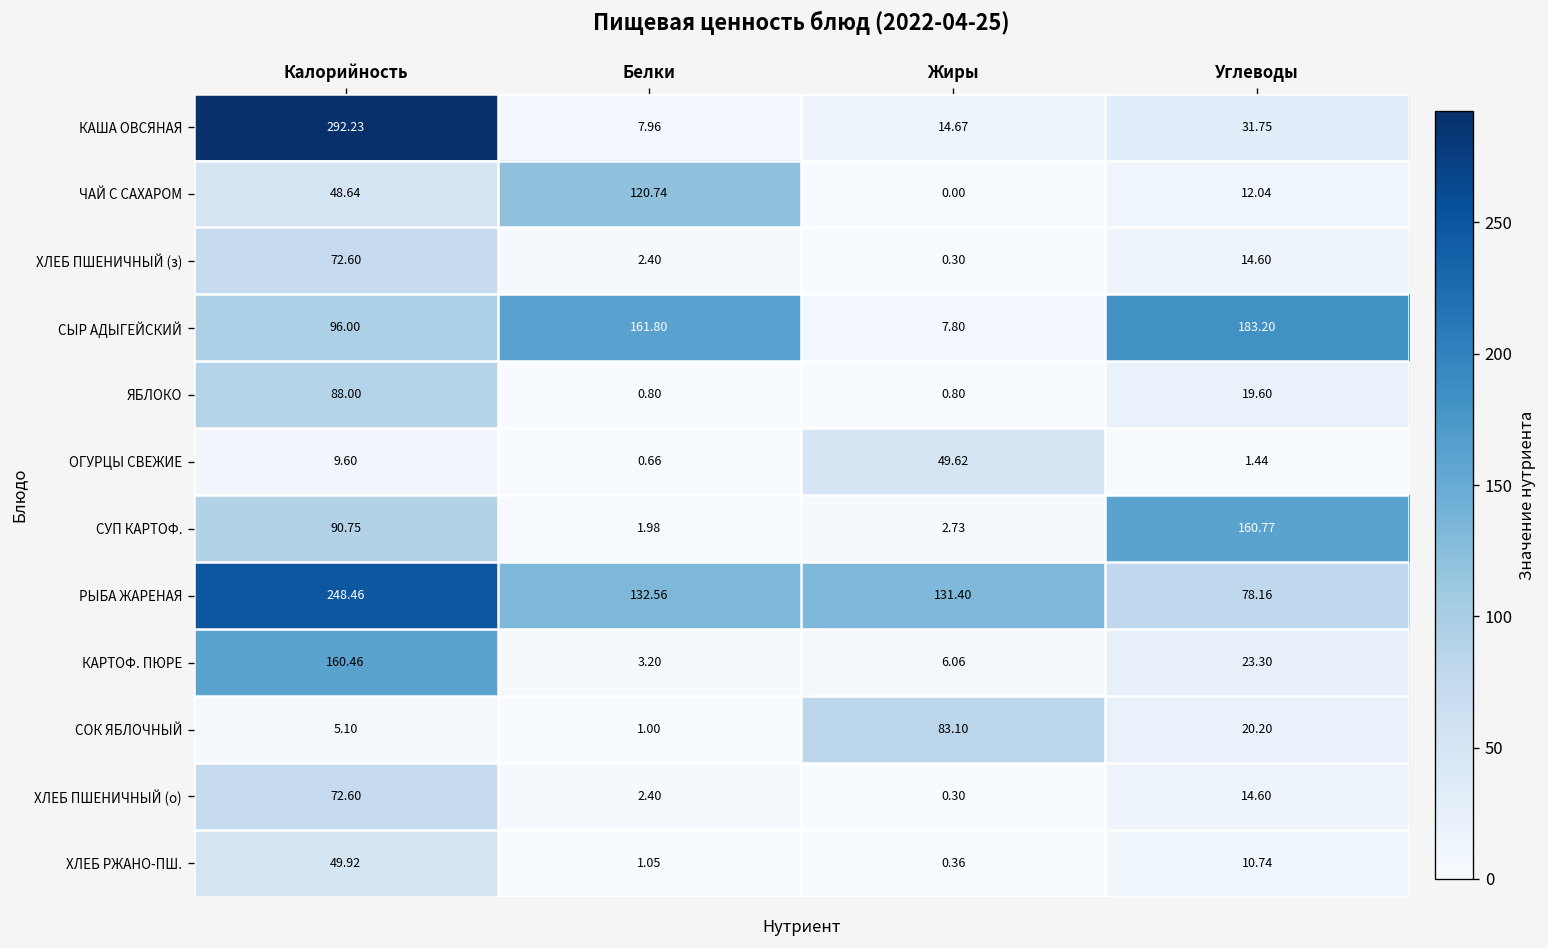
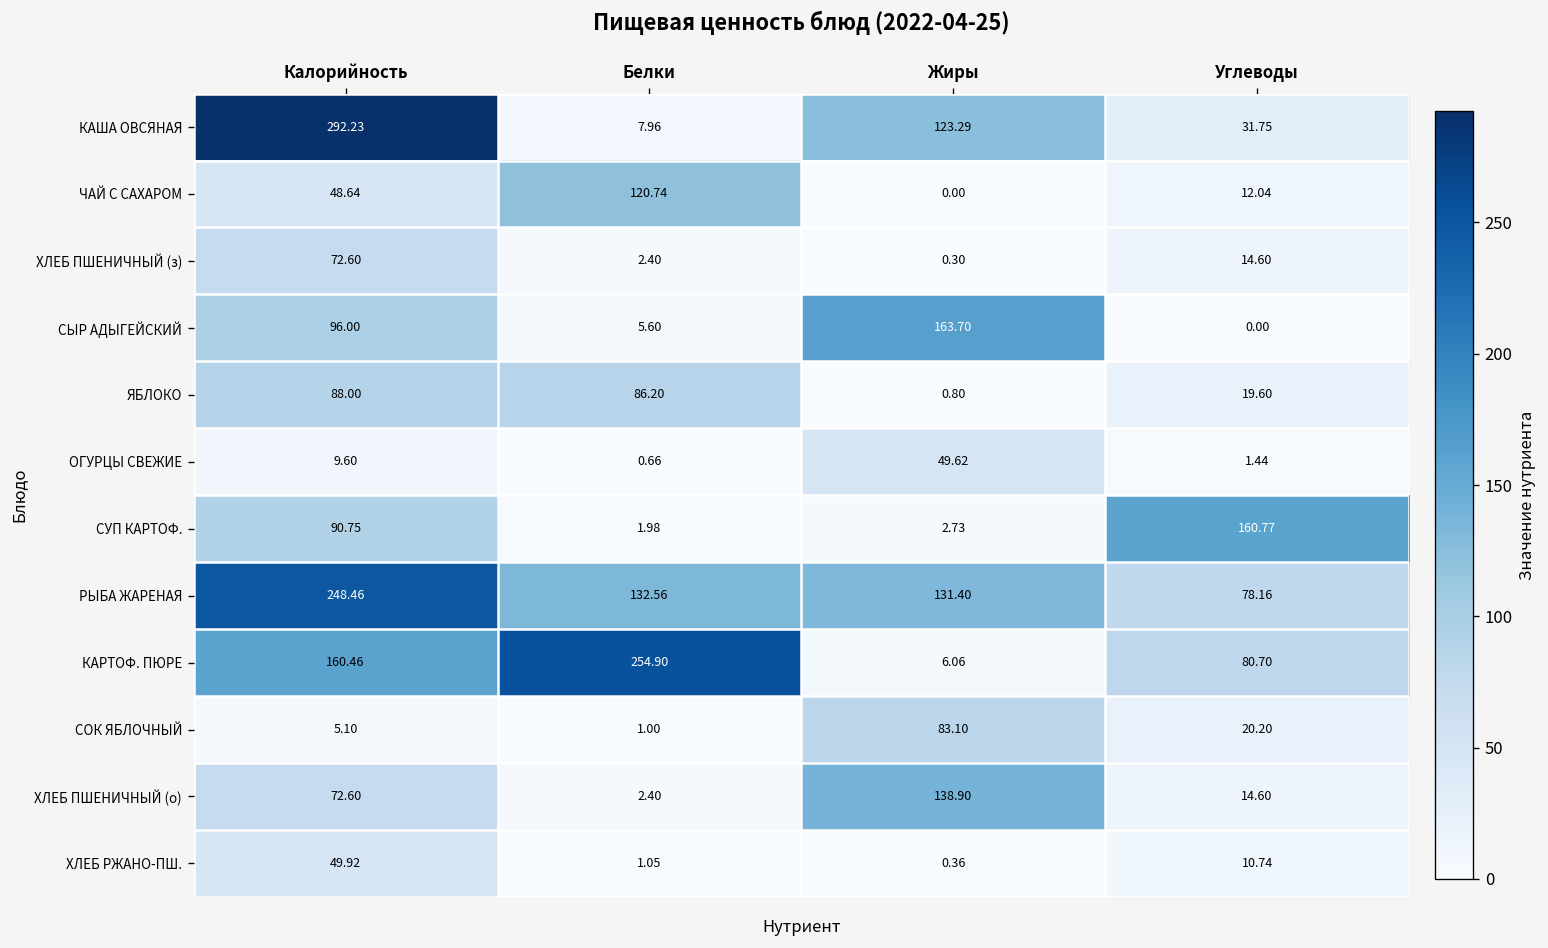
  {
    "КАША ОВСЯНАЯ": {
      "Калорийность": 292.23,
      "Белки": 7.96,
-     "Жиры": 14.67,
+     "Жиры": 123.29,
      "Углеводы": 31.75
    },
    "ЧАЙ С САХАРОМ": {
      "Калорийность": 48.64,
      "Белки": 120.74,
      "Жиры": 0.00,
      "Углеводы": 12.04
    },
    "ХЛЕБ ПШЕНИЧНЫЙ (з)": {
      "Калорийность": 72.60,
      "Белки": 2.40,
      "Жиры": 0.30,
      "Углеводы": 14.60
    },
    "СЫР АДЫГЕЙСКИЙ": {
      "Калорийность": 96.00,
-     "Белки": 161.80,
-     "Жиры": 7.80,
-     "Углеводы": 183.20
+     "Белки": 5.60,
+     "Жиры": 163.70,
+     "Углеводы": 0.00
    },
    "ЯБЛОКО": {
      "Калорийность": 88.00,
-     "Белки": 0.80,
+     "Белки": 86.20,
      "Жиры": 0.80,
      "Углеводы": 19.60
    },
    "ОГУРЦЫ СВЕЖИЕ": {
      "Калорийность": 9.60,
      "Белки": 0.66,
      "Жиры": 49.62,
      "Углеводы": 1.44
    },
    "СУП КАРТОФ.": {
      "Калорийность": 90.75,
      "Белки": 1.98,
      "Жиры": 2.73,
      "Углеводы": 160.77
    },
    "РЫБА ЖАРЕНАЯ": {
      "Калорийность": 248.46,
      "Белки": 132.56,
      "Жиры": 131.40,
      "Углеводы": 78.16
    },
    "КАРТОФ. ПЮРЕ": {
      "Калорийность": 160.46,
-     "Белки": 3.20,
+     "Белки": 254.90,
      "Жиры": 6.06,
-     "Углеводы": 23.30
+     "Углеводы": 80.70
    },
    "СОК ЯБЛОЧНЫЙ": {
      "Калорийность": 5.10,
      "Белки": 1.00,
      "Жиры": 83.10,
      "Углеводы": 20.20
    },
    "ХЛЕБ ПШЕНИЧНЫЙ (о)": {
      "Калорийность": 72.60,
      "Белки": 2.40,
-     "Жиры": 0.30,
+     "Жиры": 138.90,
      "Углеводы": 14.60
    },
    "ХЛЕБ РЖАНО-ПШ.": {
      "Калорийность": 49.92,
      "Белки": 1.05,
      "Жиры": 0.36,
      "Углеводы": 10.74
    }
  }
